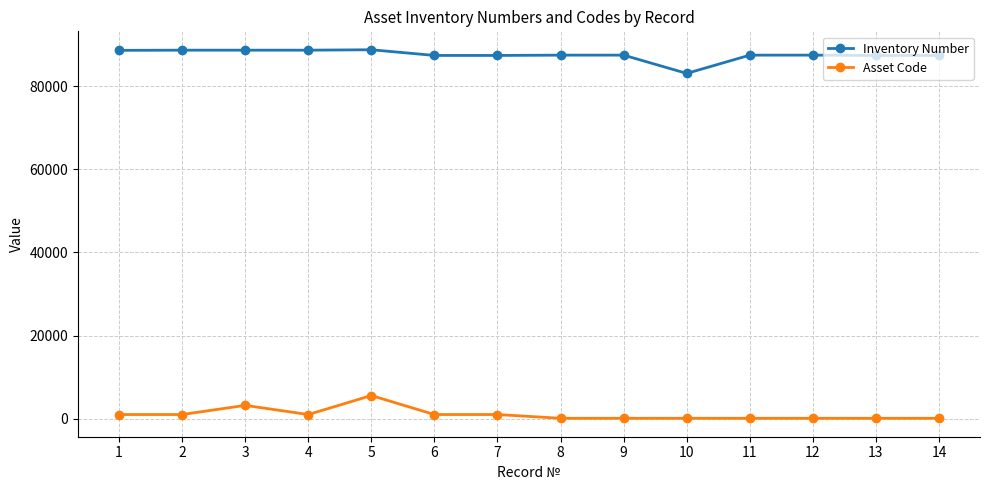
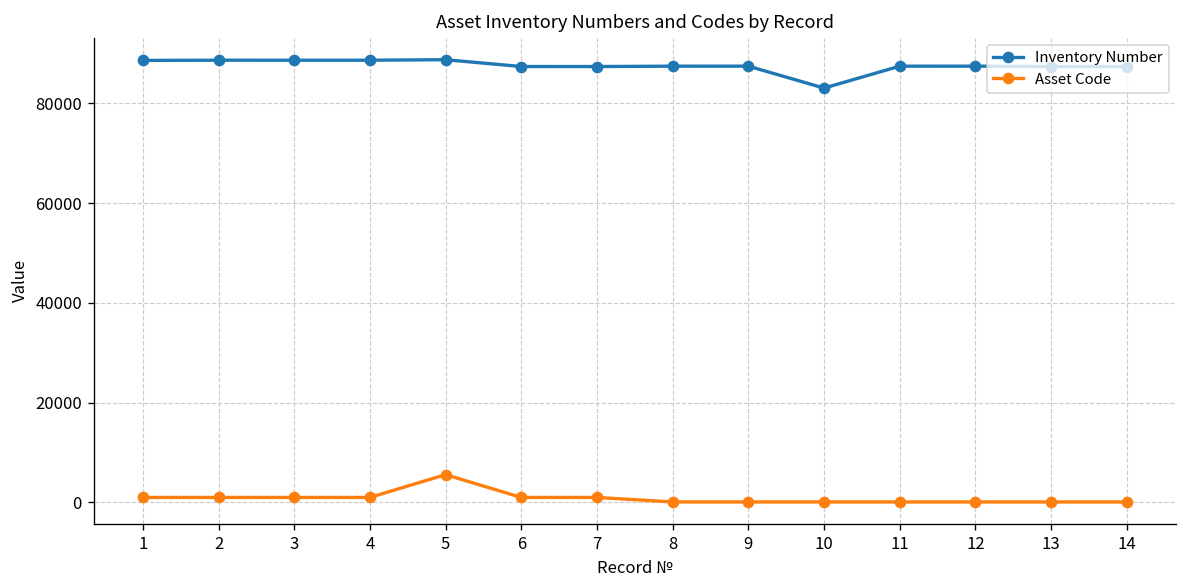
  {
    "Inventory Number": {
      "1": 89000,
      "2": 89000,
      "3": 89000,
      "4": 89000,
      "5": 89000,
      "6": 87000,
      "7": 87000,
      "8": 87000,
      "9": 87000,
      "10": 83000,
      "11": 87000,
      "12": 87000
    },
    "Asset Code": {
      "1": 1000,
      "2": 1000,
-     "3": 3000,
+     "3": 1000,
      "4": 1000,
      "5": 6000,
      "6": 1000,
      "7": 1000,
      "8": 0,
      "9": 0,
      "10": 0,
      "11": 0,
      "12": 0,
      "13": 0,
      "14": 0
    }
  }
